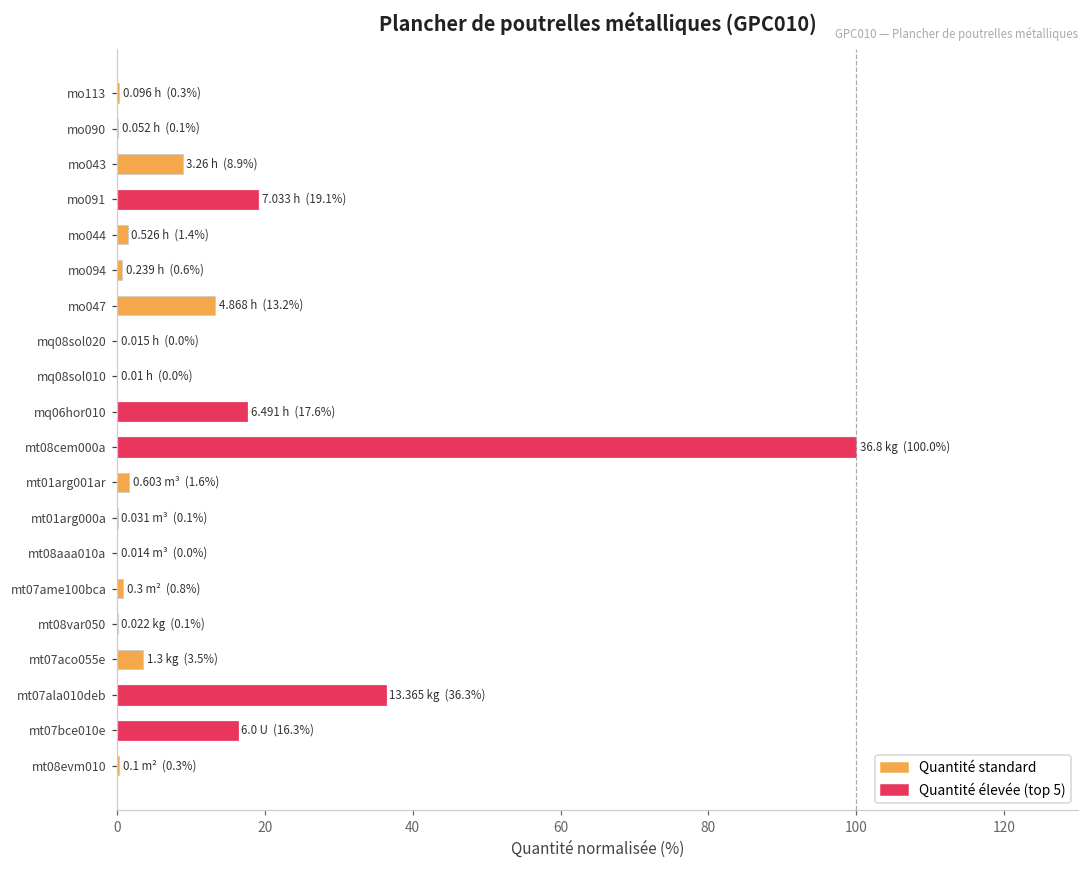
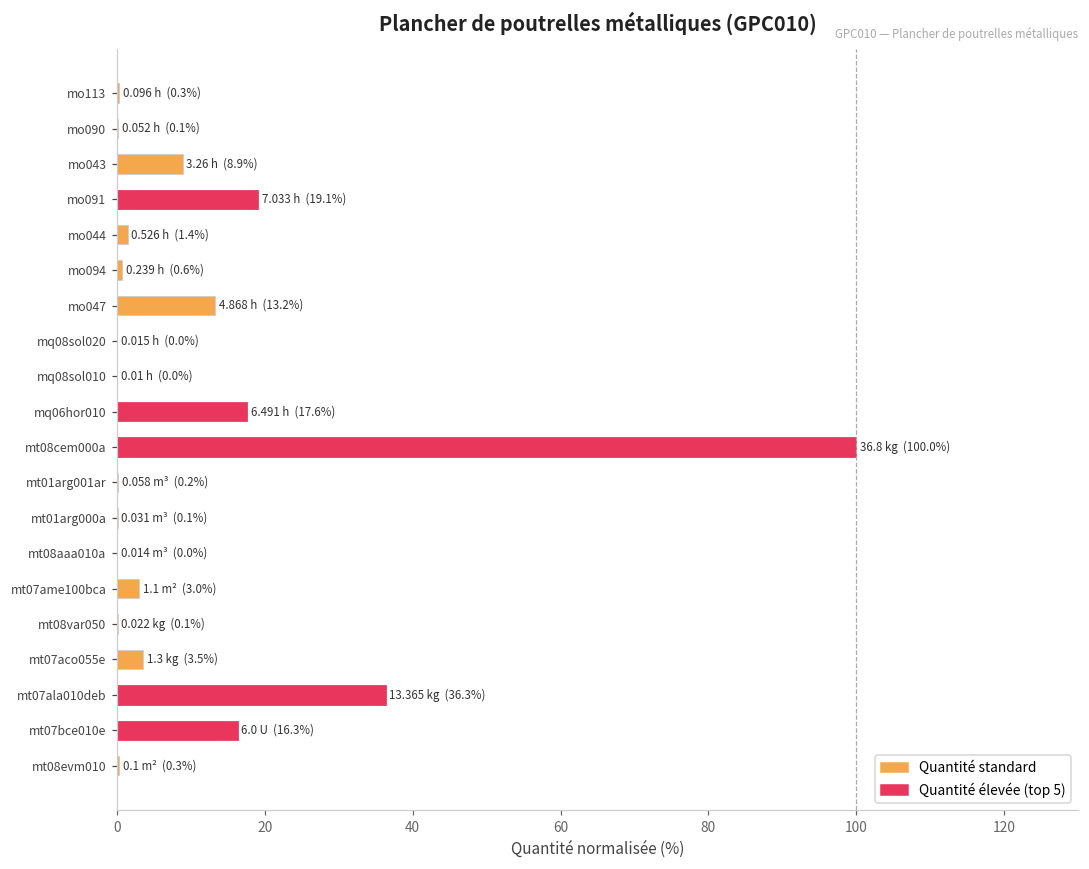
  {
    "mo113": "(0.3%)",
    "mo090": "(0.1%)",
    "mo043": "(8.9%)",
    "mo091": "(19.1%)",
    "mo044": "(1.4%)",
    "mo094": "(0.6%)",
    "mo047": "(13.2%)",
    "mq08sol020": "(0.0%)",
    "mq08sol010": "(0.0%)",
    "mq06hor010": "(17.6%)",
    "mt08cem000a": "(100.0%)",
-   "mt01arg001ar": "0.603 m³ (1.6%)",
+   "mt01arg001ar": "0.058 m³ (0.2%)",
    "mt01arg000a": "(0.1%)",
    "mt08aaa010a": "(0.0%)",
-   "mt07ame100bca": "0.3 m² (0.8%)",
+   "mt07ame100bca": "1.1 m² (3.0%)",
    "mt08var050": "(0.1%)",
    "mt07aco055e": "(3.5%)",
    "mt07ala010deb": "(36.3%)",
    "mt07bce010e": "(16.3%)",
    "mt08evm010": "(0.3%)"
  }
